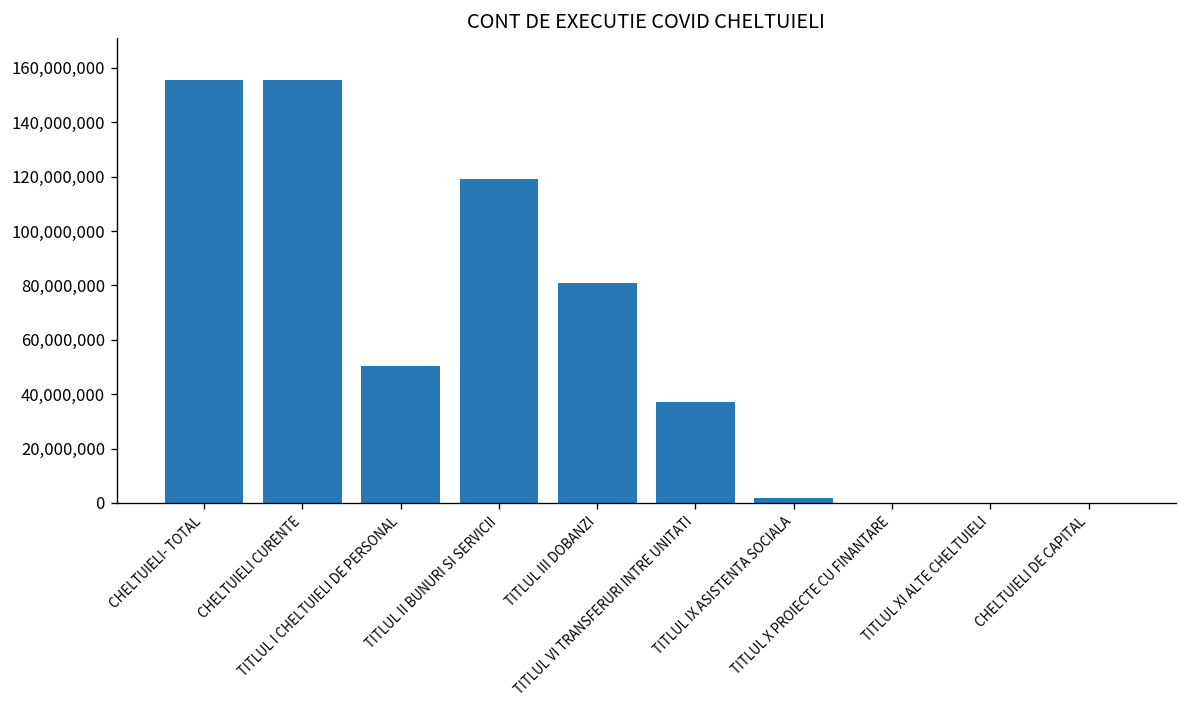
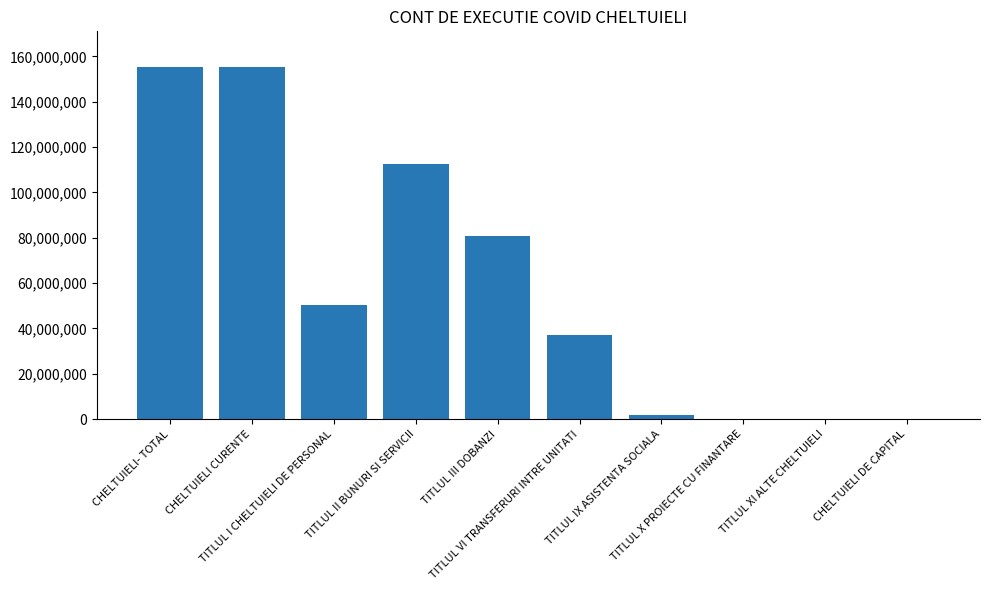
  {
    "CHELTUIELI- TOTAL": "156,000,000",
    "CHELTUIELI CURENTE": "156,000,000",
    "TITLUL I CHELTUIELI DE PERSONAL": "50,000,000",
-   "TITLUL II BUNURI SI SERVICII": "119,000,000",
+   "TITLUL II BUNURI SI SERVICII": "113,000,000",
    "TITLUL III DOBANZI": "81,000,000",
    "TITLUL VI TRANSFERURI INTRE UNITATI": "37,000,000",
    "TITLUL IX ASISTENTA SOCIALA": "2,000,000",
    "TITLUL X PROIECTE CU FINANTARE": "0",
    "TITLUL XI ALTE CHELTUIELI": "0",
    "CHELTUIELI DE CAPITAL": "0"
  }
